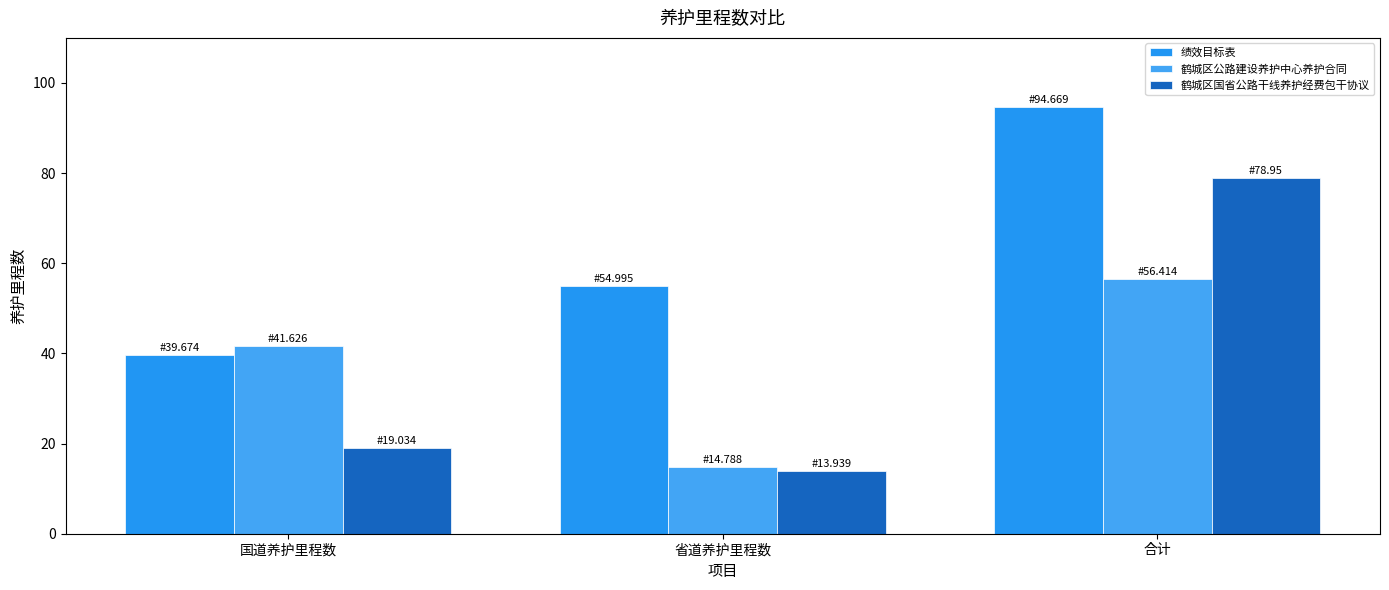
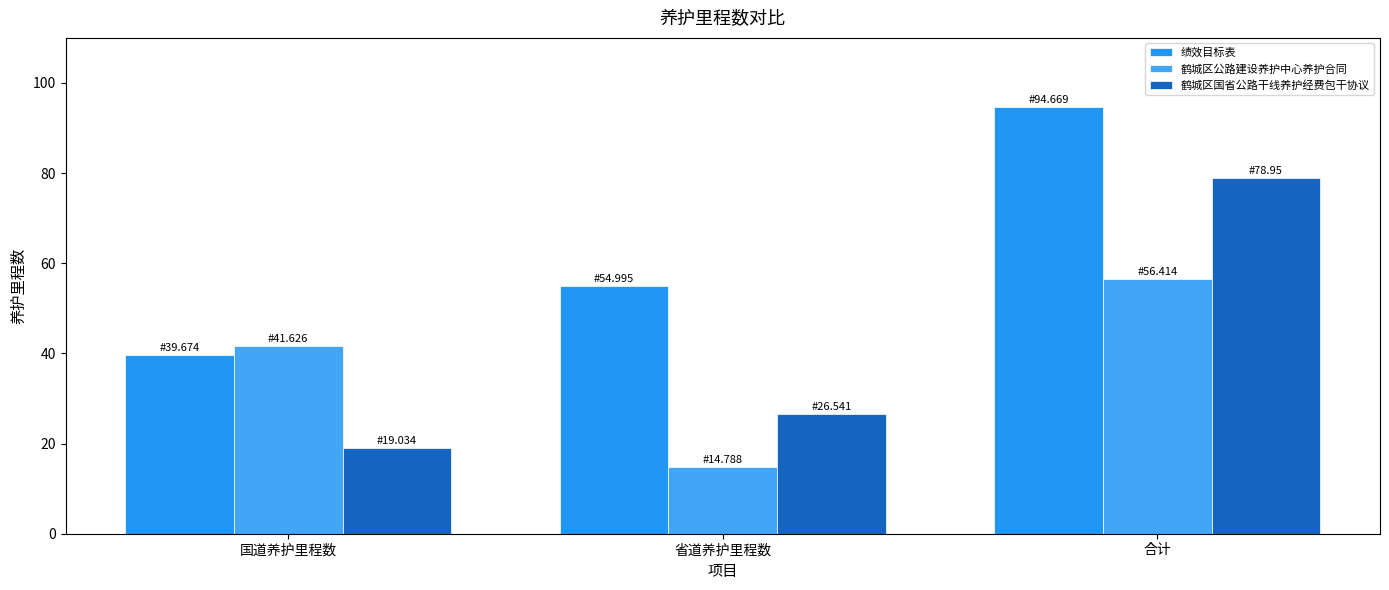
  {
    "鹤城区国省公路干线养护经费包干协议": {
      "国道养护里程数": 19.034,
-     "省道养护里程数": 13.939,
+     "省道养护里程数": 26.541,
      "合计": 78.95
    }
  }
